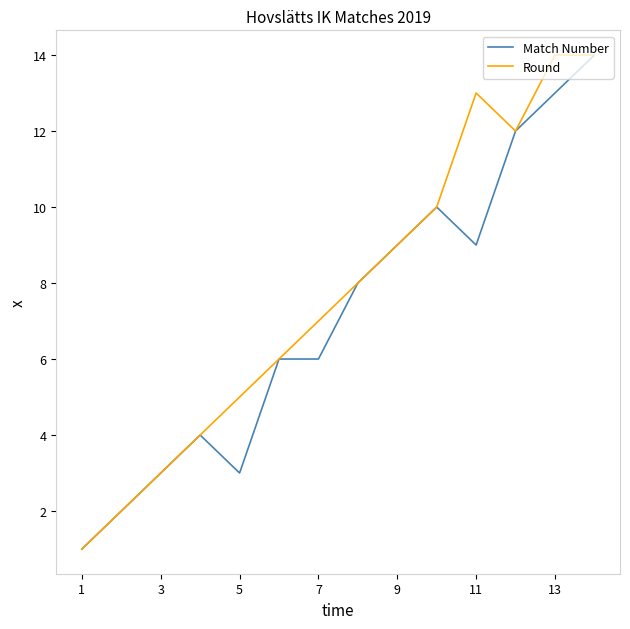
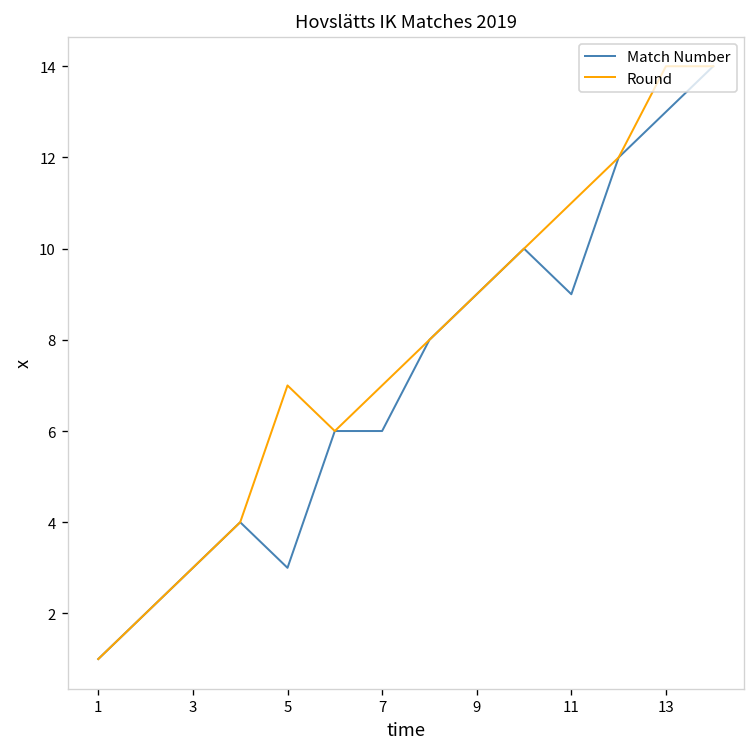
  {
    "Match Number": {
      "5": 3,
      "7": 6,
      "11": 9,
      "13": 13
    },
    "Round": {
-     "5": 5,
+     "5": 7,
      "7": 7,
-     "11": 13
+     "11": 11
    }
  }
